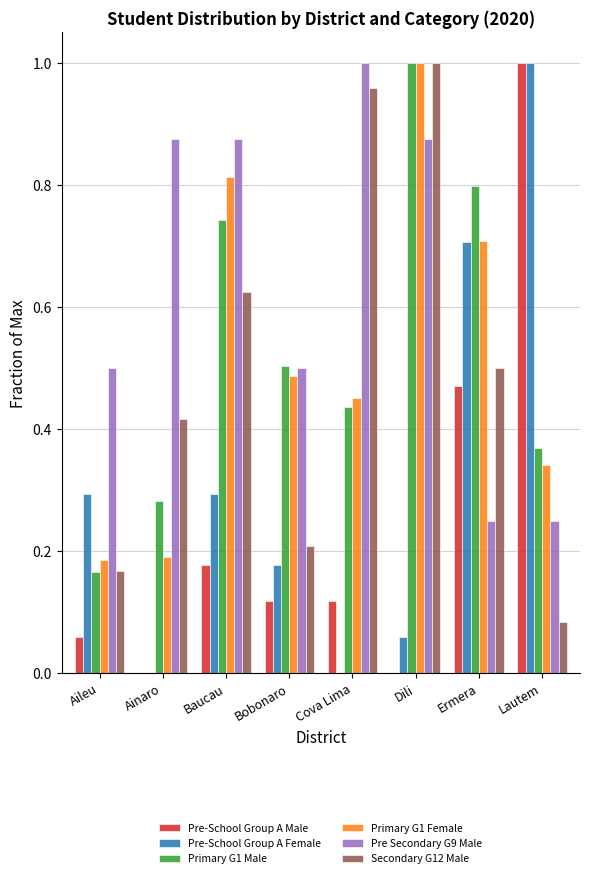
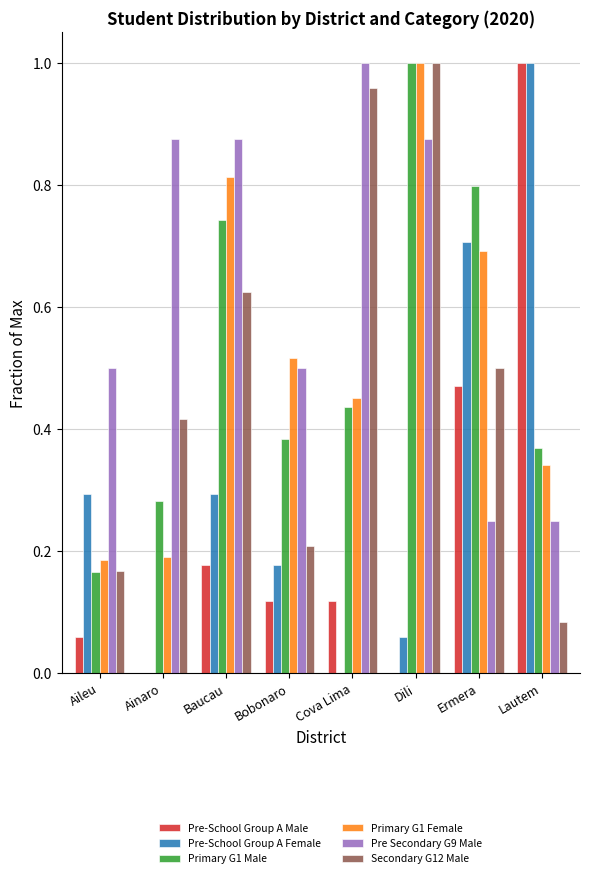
  {
    "Pre-School Group A Male": {
      "Aileu": 0.06,
      "Ainaro": 0.00,
      "Baucau": 0.18,
      "Bobonaro": 0.12,
      "Cova Lima": 0.12,
      "Dili": 0.00,
      "Ermera": 0.47,
      "Lautem": 1.00
    },
    "Pre-School Group A Female": {
      "Aileu": 0.29,
      "Ainaro": 0.00,
      "Baucau": 0.29,
      "Bobonaro": 0.18,
      "Cova Lima": 0.00,
      "Dili": 0.06,
      "Ermera": 0.71,
      "Lautem": 1.00
    },
    "Primary G1 Male": {
      "Aileu": 0.17,
      "Ainaro": 0.28,
      "Baucau": 0.74,
-     "Bobonaro": 0.50,
+     "Bobonaro": 0.38,
      "Cova Lima": 0.44,
      "Dili": 1.00,
      "Ermera": 0.80,
      "Lautem": 0.37
    },
    "Primary G1 Female": {
      "Aileu": 0.19,
      "Ainaro": 0.19,
      "Baucau": 0.81,
-     "Bobonaro": 0.49,
+     "Bobonaro": 0.52,
      "Cova Lima": 0.45,
      "Dili": 1.00,
-     "Ermera": 0.71,
+     "Ermera": 0.69,
      "Lautem": 0.34
    },
    "Pre Secondary G9 Male": {
      "Aileu": 0.50,
      "Ainaro": 0.88,
      "Baucau": 0.88,
      "Bobonaro": 0.50,
      "Cova Lima": 1.00,
      "Dili": 0.88,
      "Ermera": 0.25,
      "Lautem": 0.25
    },
    "Secondary G12 Male": {
      "Aileu": 0.17,
      "Ainaro": 0.42,
      "Baucau": 0.63,
      "Bobonaro": 0.21,
      "Cova Lima": 0.96,
      "Dili": 1.00,
      "Ermera": 0.50,
      "Lautem": 0.08
    }
  }
